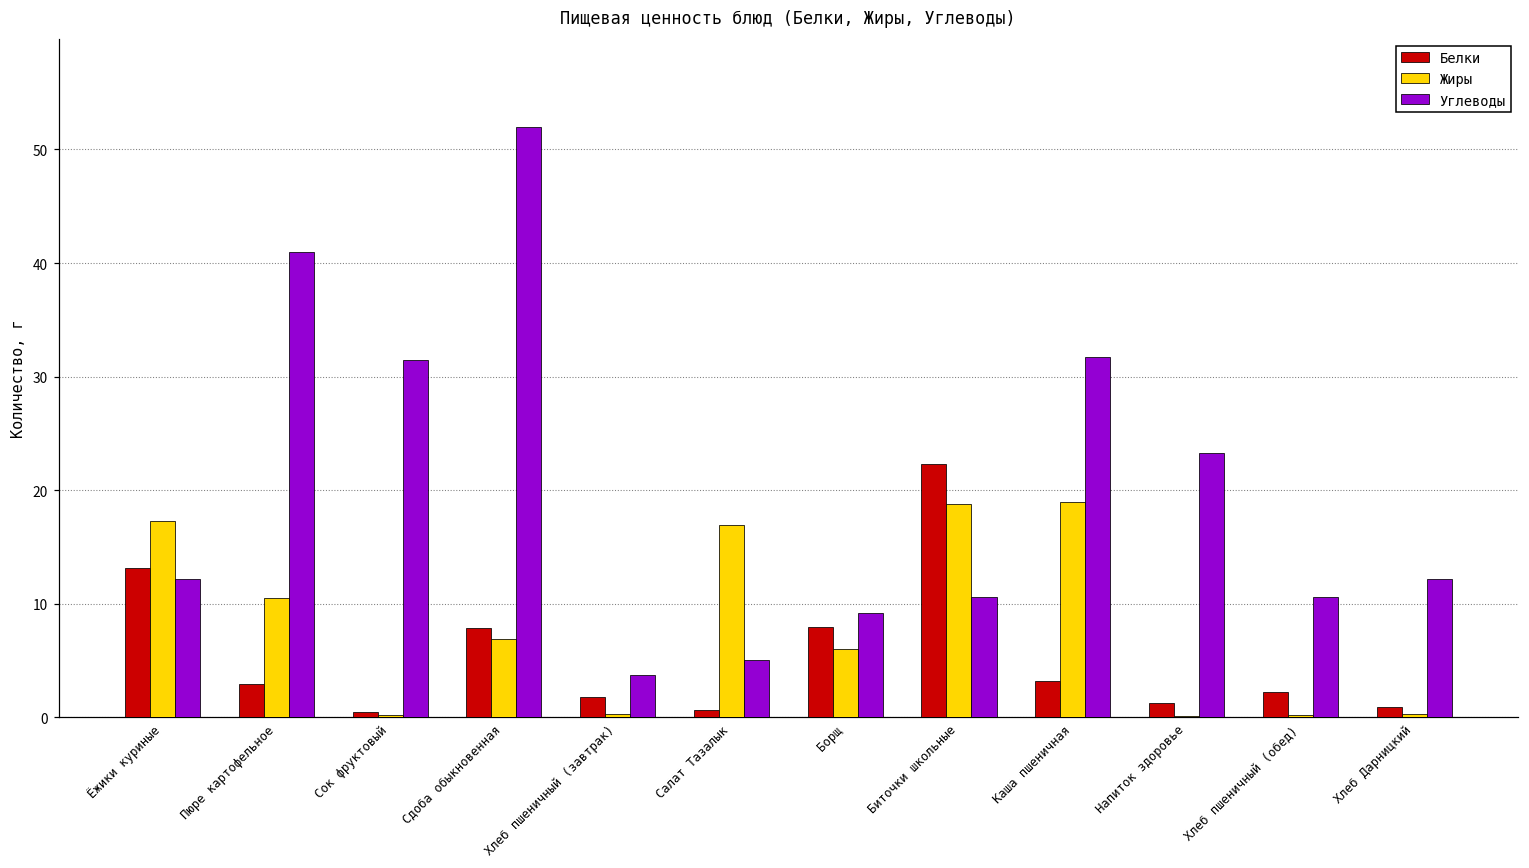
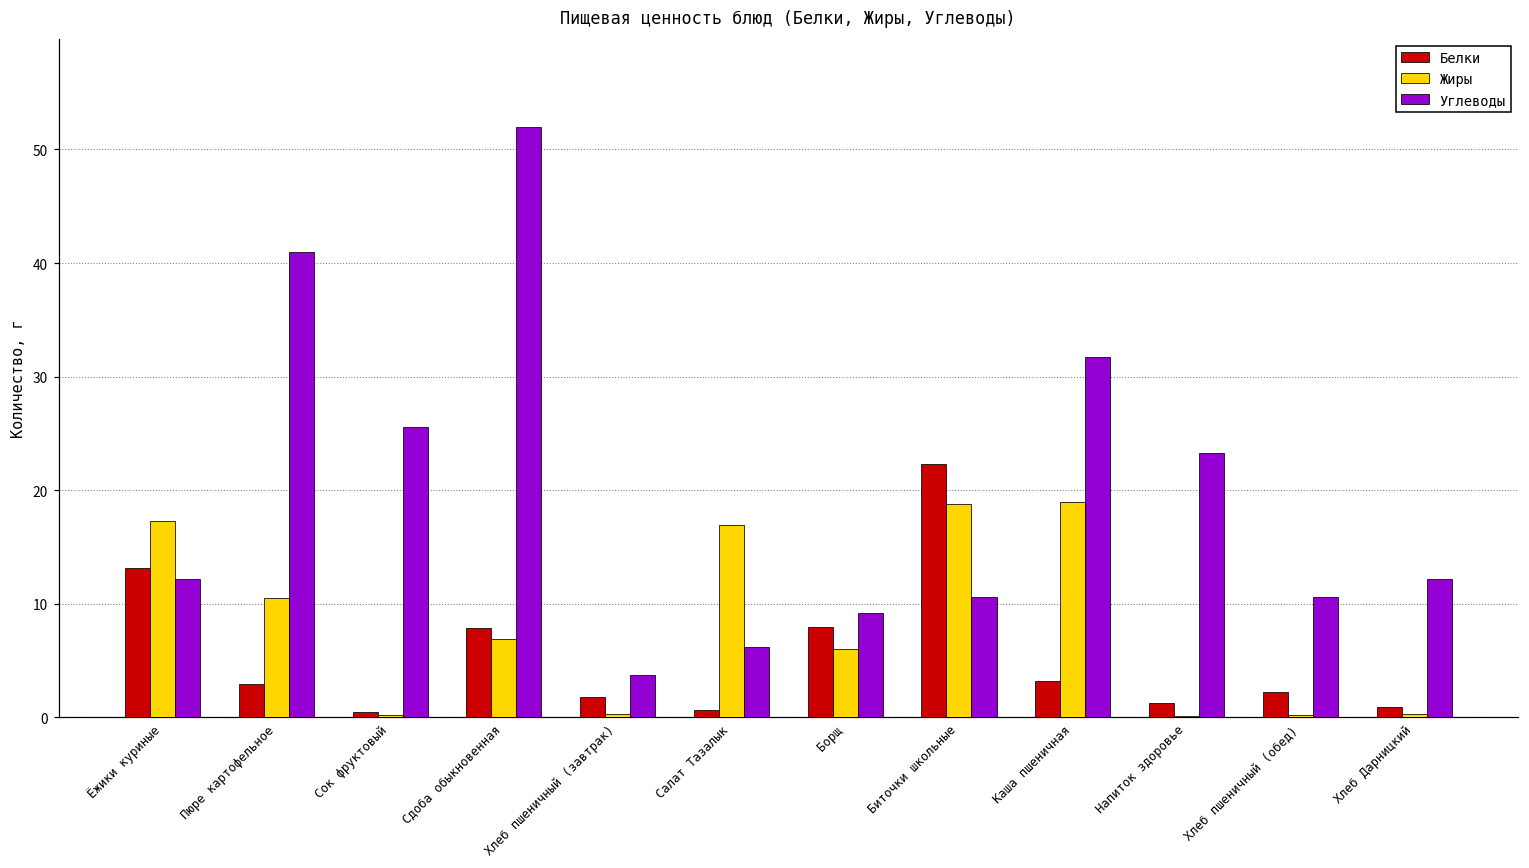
  {
    "Белки": {
      "Ёжики куриные": 13.2,
      "Пюре картофельное": 3.0,
      "Сок фруктовый": 0.5,
      "Сдоба обыкновенная": 7.9,
      "Хлеб пшеничный (завтрак)": 1.8,
      "Салат Тазалык": 0.7,
      "Борщ": 8.0,
      "Биточки школьные": 22.3,
      "Каша пшеничная": 3.2,
      "Напиток здоровье": 1.3,
      "Хлеб пшеничный (обед)": 2.3,
      "Хлеб Дарницкий": 1.0
    },
    "Жиры": {
      "Ёжики куриные": 17.3,
      "Пюре картофельное": 10.6,
      "Сок фруктовый": 0.3,
      "Сдоба обыкновенная": 6.9,
      "Хлеб пшеничный (завтрак)": 0.3,
      "Салат Тазалык": 17.0,
      "Борщ": 6.0,
      "Биточки школьные": 18.8,
      "Каша пшеничная": 19.0,
      "Хлеб Дарницкий": 0.3
    },
    "Углеводы": {
      "Ёжики куриные": 12.2,
      "Пюре картофельное": 41.0,
-     "Сок фруктовый": 31.5,
+     "Сок фруктовый": 25.6,
      "Сдоба обыкновенная": 52.0,
      "Хлеб пшеничный (завтрак)": 3.8,
-     "Салат Тазалык": 5.0,
+     "Салат Тазалык": 6.2,
      "Борщ": 9.2,
      "Биточки школьные": 10.6,
      "Каша пшеничная": 31.7,
      "Напиток здоровье": 23.3,
      "Хлеб пшеничный (обед)": 10.6,
      "Хлеб Дарницкий": 12.2
    }
  }
